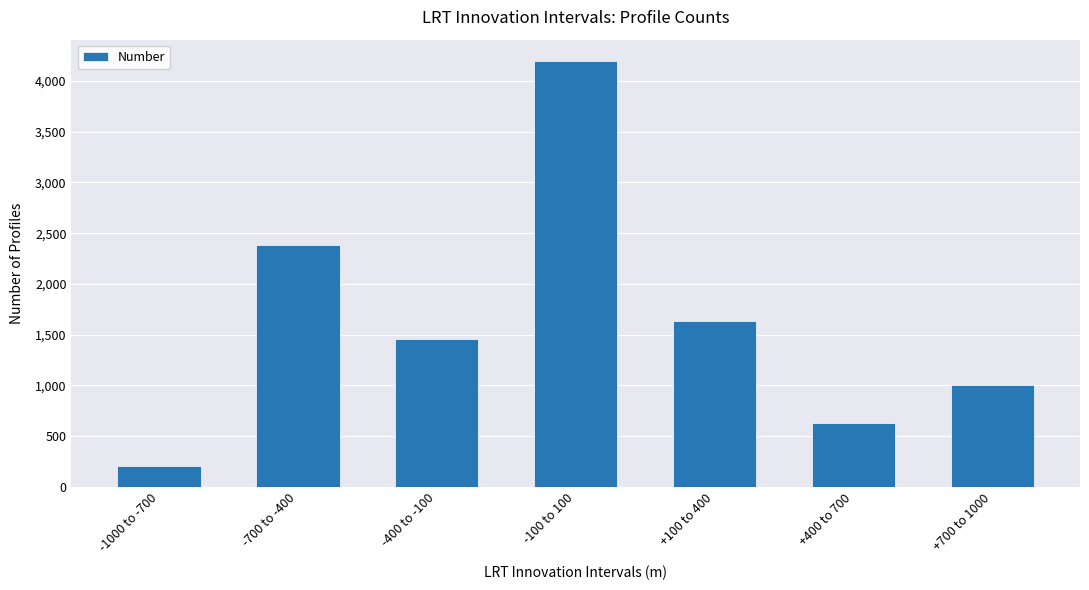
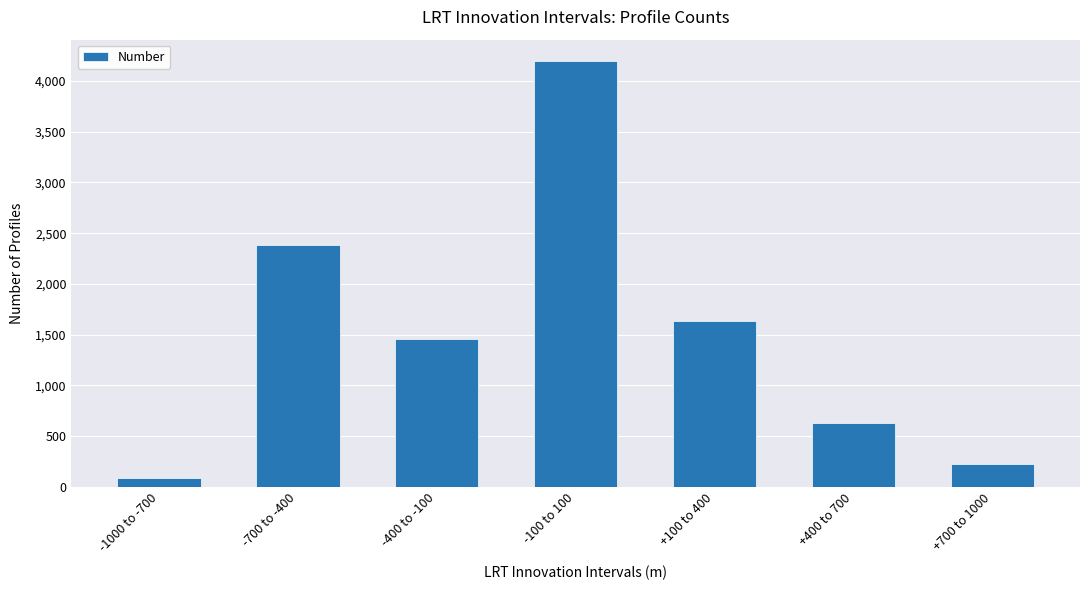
  {
-   "-1000 to -700": "210",
+   "-1000 to -700": "90",
    "-700 to -400": "2,380",
    "-400 to -100": "1,460",
    "-100 to 100": "4,200",
    "+100 to 400": "1,640",
    "+400 to 700": "630",
-   "+700 to 1000": "1,000"
+   "+700 to 1000": "230"
  }
